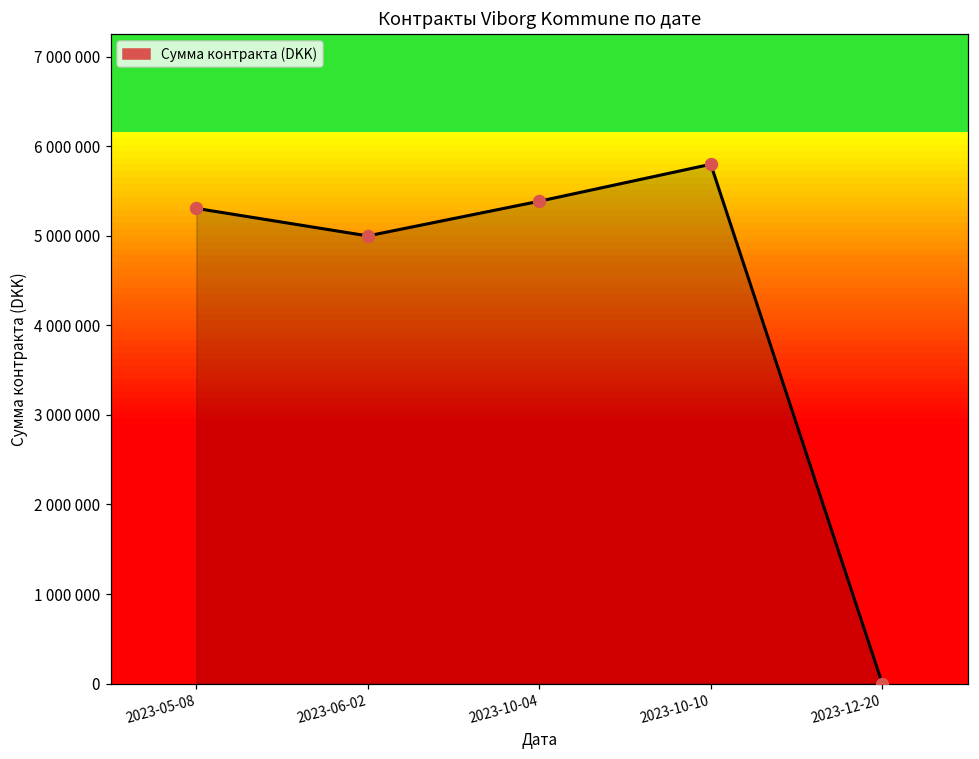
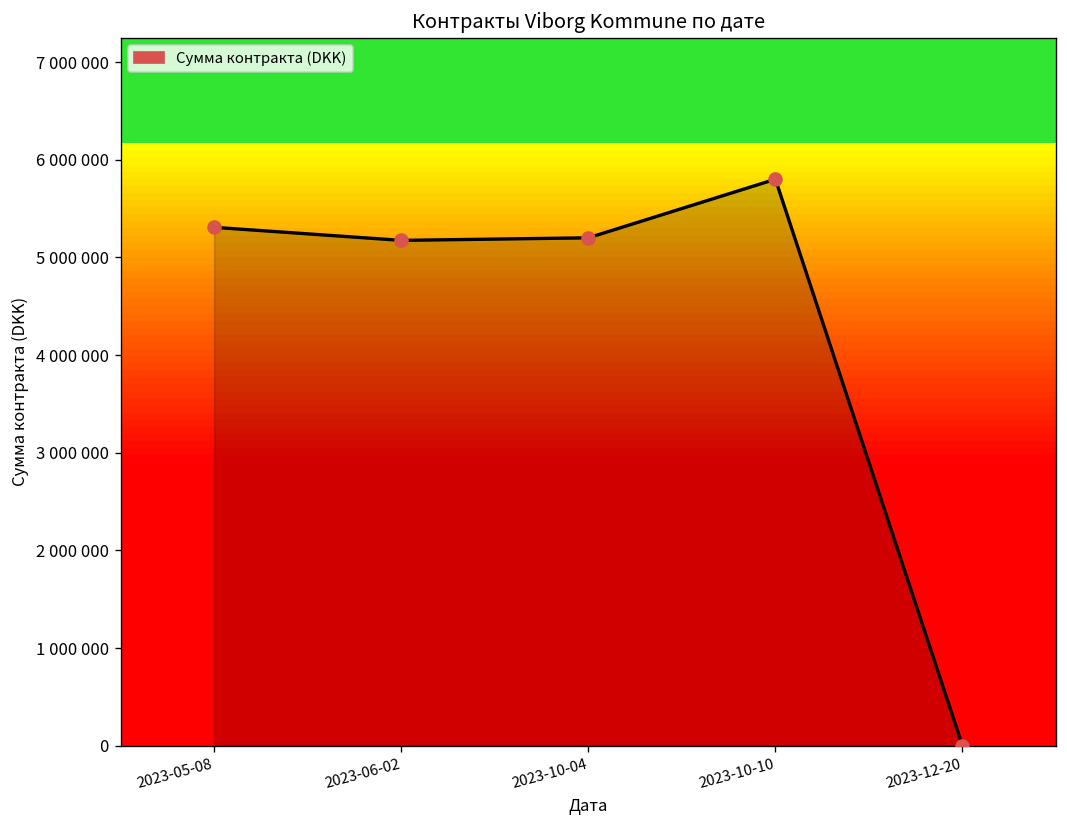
  {
    "2023-05-08": 5300000,
-   "2023-06-02": 5000000,
-   "2023-10-04": 5400000,
+   "2023-06-02": 5200000,
+   "2023-10-04": 5200000,
    "2023-10-10": 5800000,
    "2023-12-20": 0
  }
